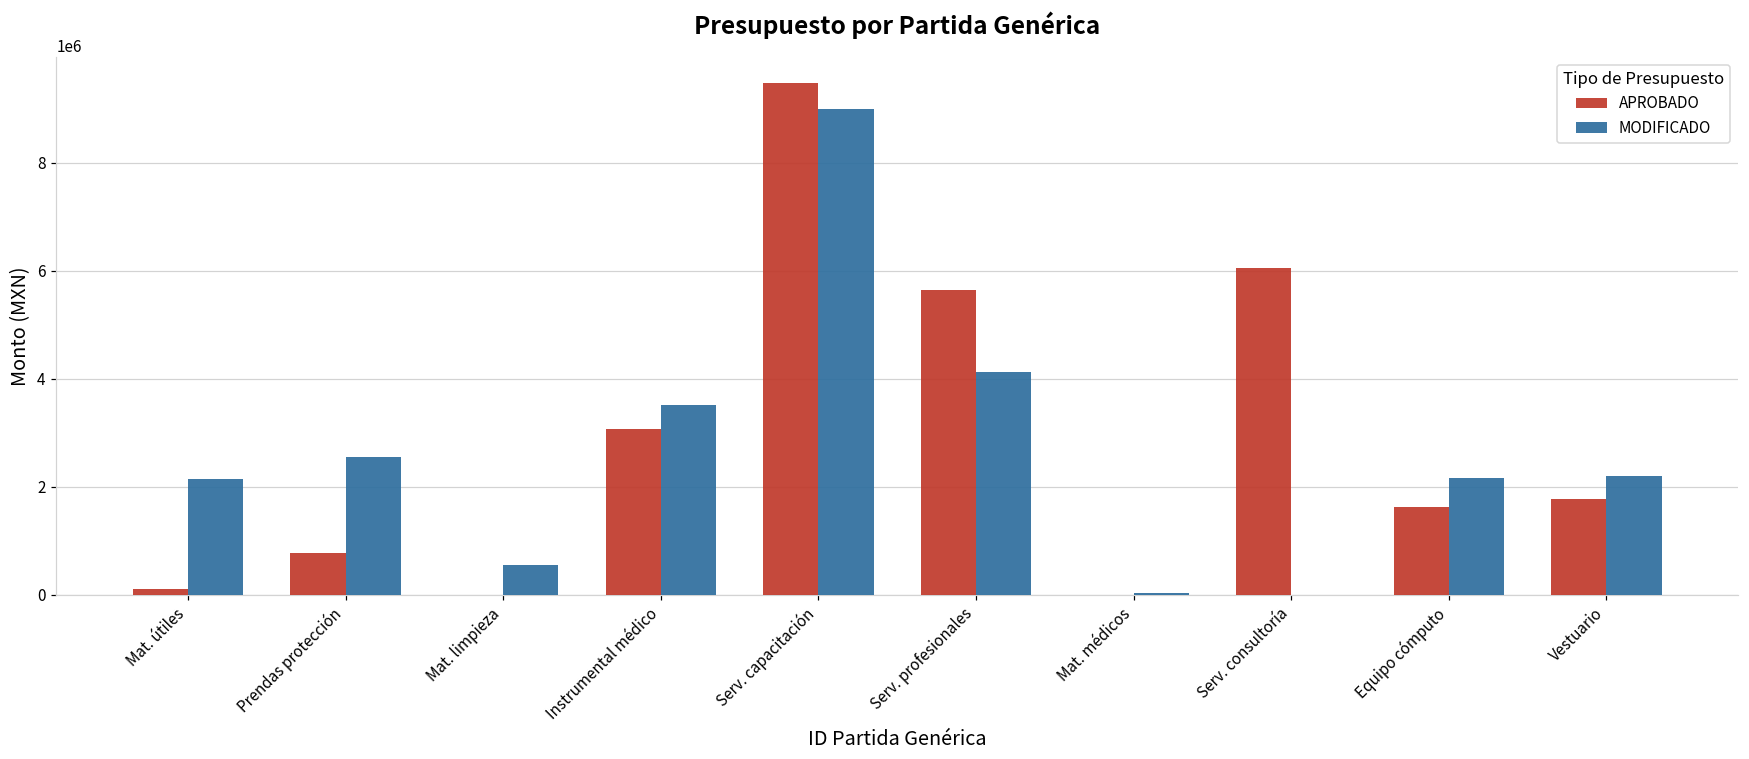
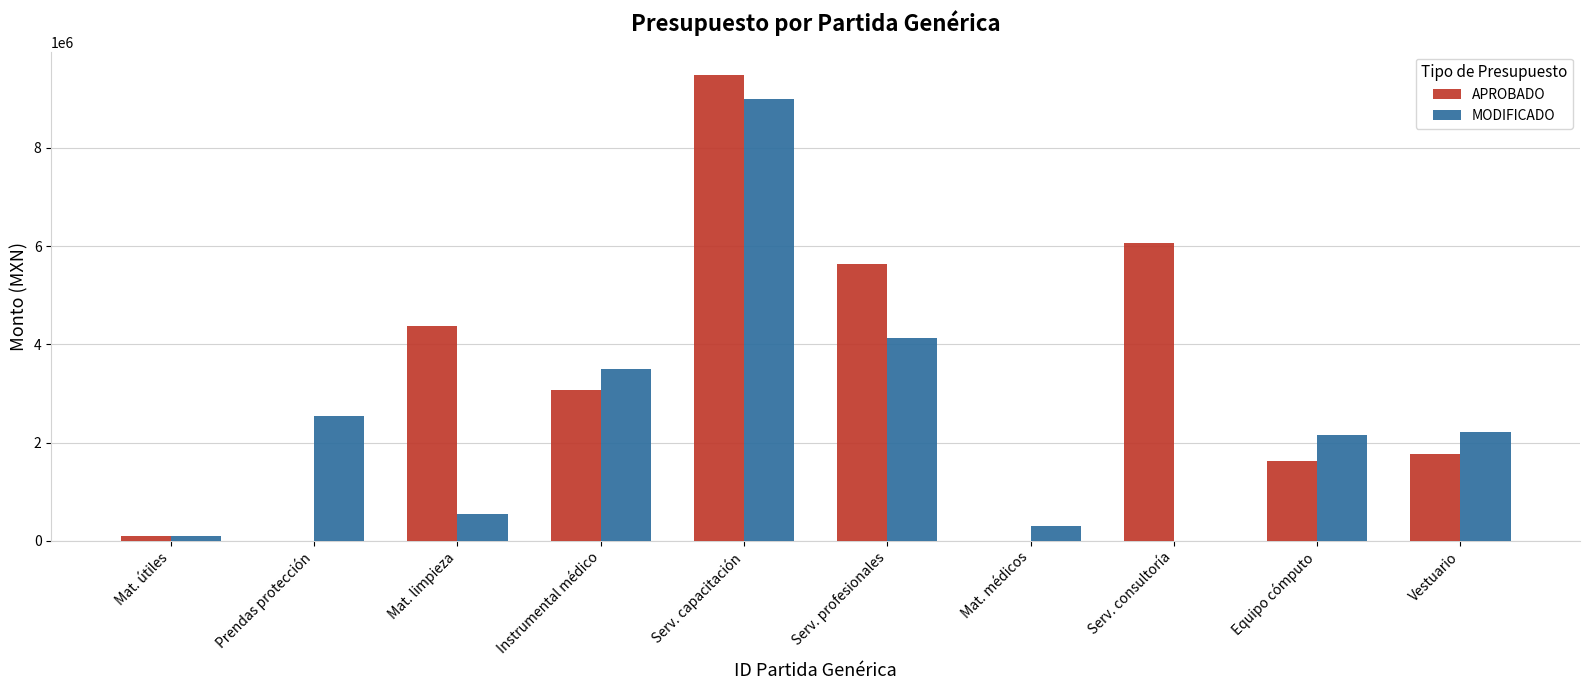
  {
    "APROBADO": {
      "Mat. útiles": 100000,
-     "Prendas protección": 800000,
-     "Mat. limpieza": 0,
+     "Prendas protección": 0,
+     "Mat. limpieza": 4400000,
      "Instrumental médico": 3100000,
      "Serv. capacitación": 9500000,
      "Serv. profesionales": 5600000,
      "Mat. médicos": 0,
      "Serv. consultoría": 6100000,
      "Equipo cómputo": 1600000,
      "Vestuario": 1800000
    },
    "MODIFICADO": {
-     "Mat. útiles": 2200000,
+     "Mat. útiles": 100000,
      "Prendas protección": 2500000,
      "Mat. limpieza": 600000,
      "Instrumental médico": 3500000,
      "Serv. capacitación": 9000000,
      "Serv. profesionales": 4100000,
-     "Mat. médicos": 0,
+     "Mat. médicos": 300000,
      "Serv. consultoría": 0,
      "Equipo cómputo": 2200000,
      "Vestuario": 2200000
    }
  }
